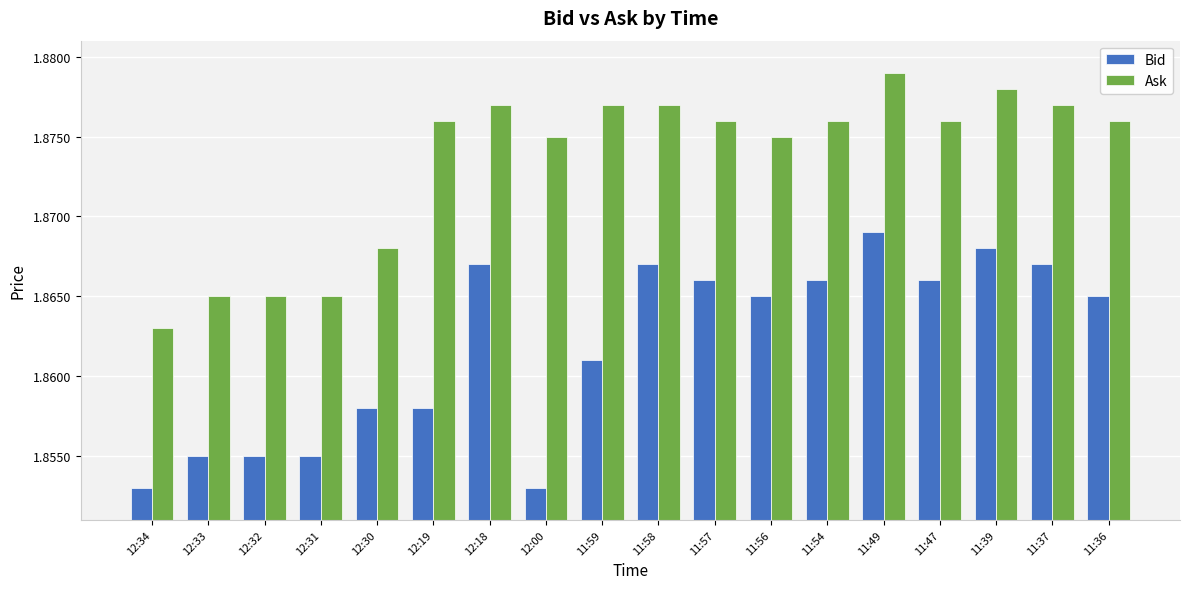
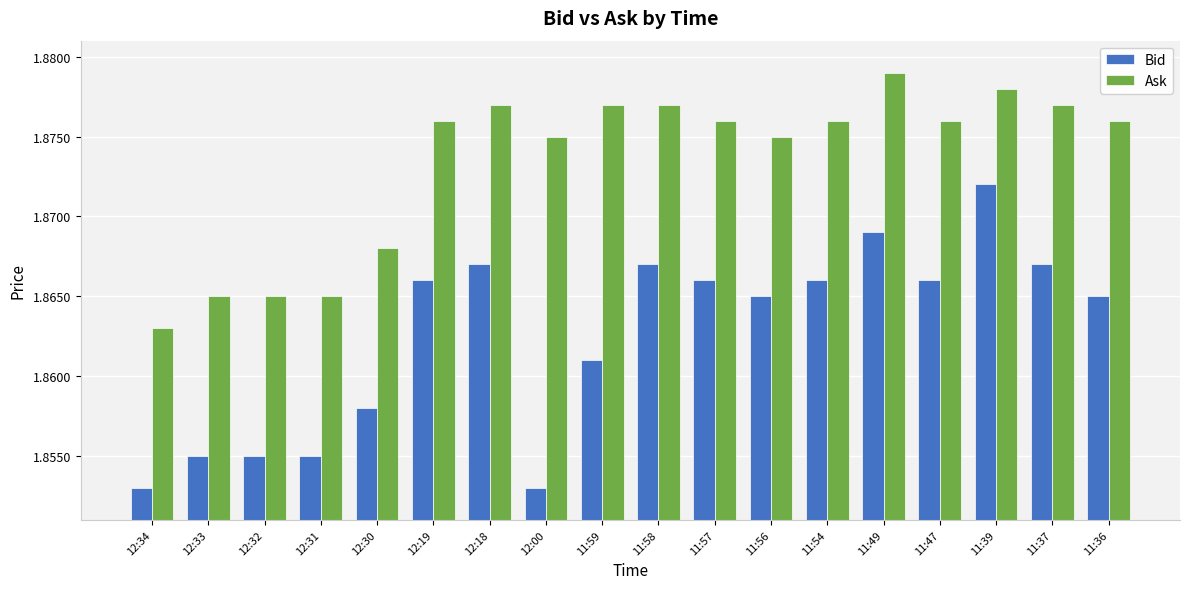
  {
    "Bid": {
      "12:34": 1.853,
      "12:33": 1.855,
      "12:32": 1.855,
      "12:31": 1.855,
      "12:30": 1.858,
-     "12:19": 1.858,
+     "12:19": 1.866,
      "12:18": 1.867,
      "12:00": 1.853,
      "11:59": 1.861,
      "11:58": 1.867,
      "11:57": 1.866,
      "11:56": 1.865,
      "11:54": 1.866,
      "11:49": 1.869,
      "11:47": 1.866,
-     "11:39": 1.868,
+     "11:39": 1.872,
      "11:37": 1.867,
      "11:36": 1.865
    },
    "Ask": {
      "12:34": 1.863,
      "12:33": 1.865,
      "12:32": 1.865,
      "12:31": 1.865,
      "12:30": 1.868,
      "12:19": 1.876,
      "12:18": 1.877,
      "12:00": 1.875,
      "11:59": 1.877,
      "11:58": 1.877,
      "11:57": 1.876,
      "11:56": 1.875,
      "11:54": 1.876,
      "11:49": 1.879,
      "11:47": 1.876,
      "11:39": 1.878,
      "11:37": 1.877,
      "11:36": 1.876
    }
  }
